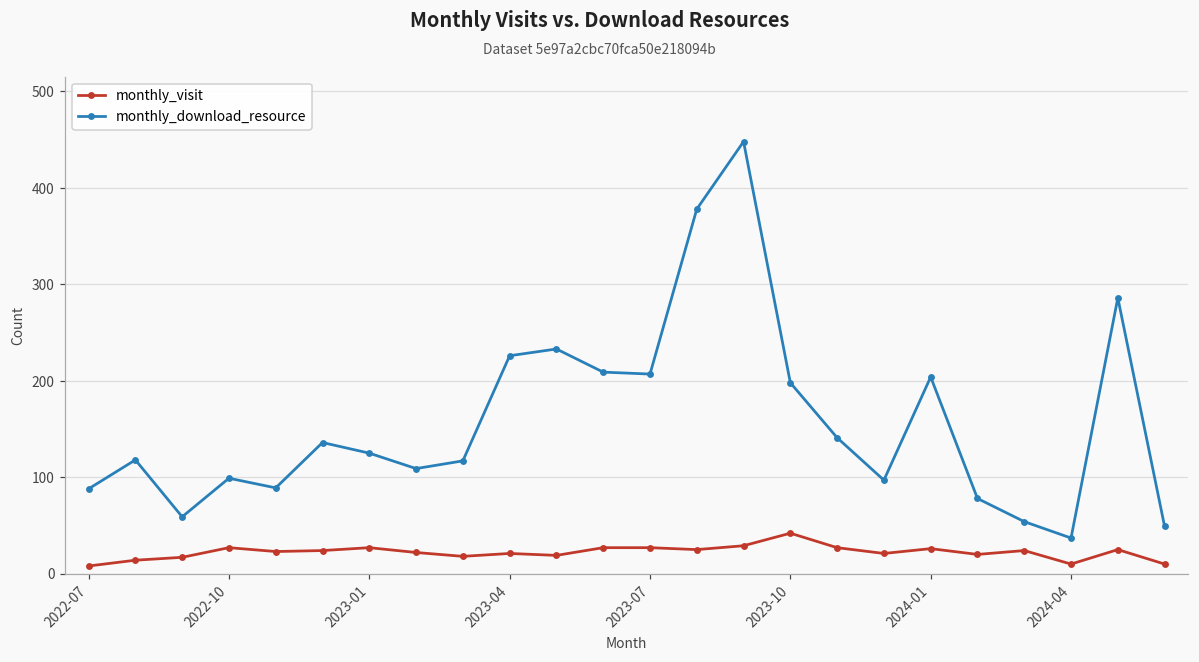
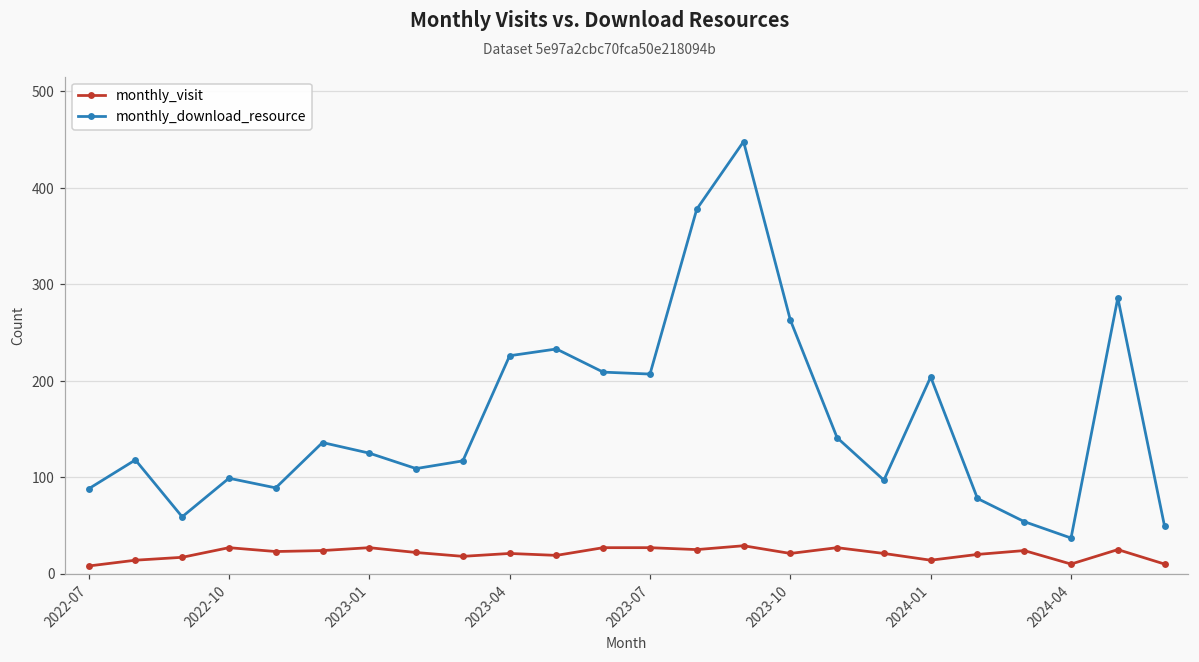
  {
    "monthly_visit": {
      "2022-07": 10,
      "2022-10": 30,
      "2023-01": 30,
      "2023-04": 20,
      "2023-07": 30,
-     "2023-10": 40,
-     "2024-01": 30,
+     "2023-10": 20,
+     "2024-01": 10,
      "2024-04": 10
    },
    "monthly_download_resource": {
      "2022-07": 90,
      "2022-10": 100,
      "2023-01": 130,
      "2023-04": 230,
      "2023-07": 210,
-     "2023-10": 200,
+     "2023-10": 260,
      "2024-01": 200,
      "2024-04": 40
    }
  }
